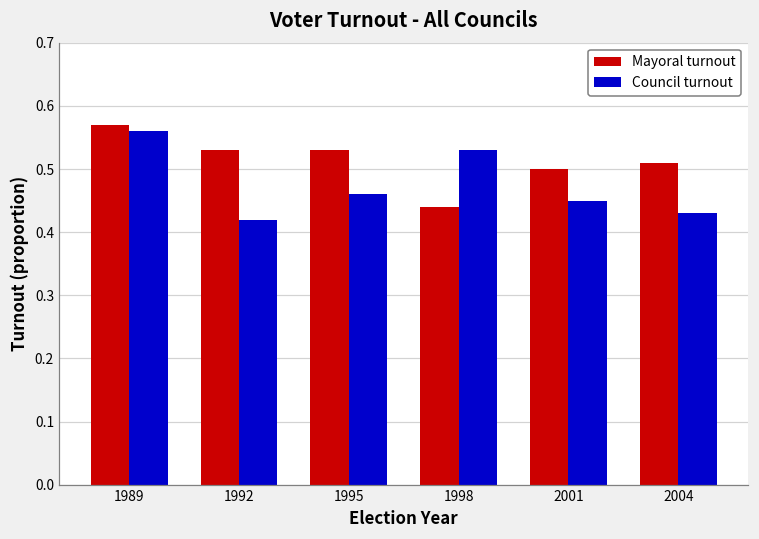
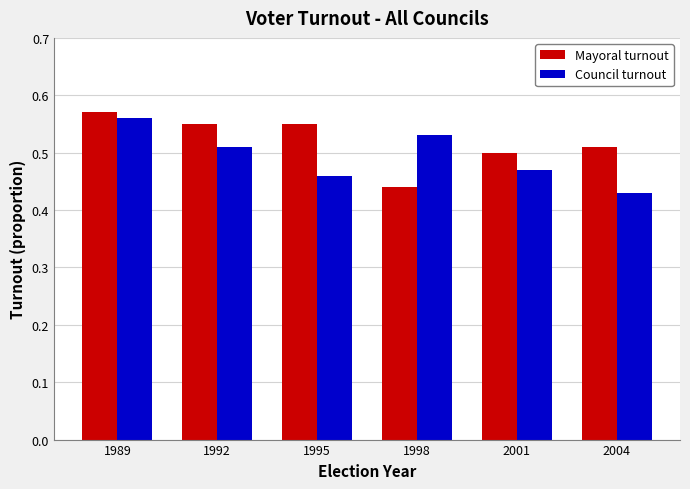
  {
    "Mayoral turnout": {
      "1989": 0.57,
-     "1992": 0.53,
-     "1995": 0.53,
+     "1992": 0.55,
+     "1995": 0.55,
      "1998": 0.44,
      "2001": 0.50,
      "2004": 0.51
    },
    "Council turnout": {
      "1989": 0.56,
-     "1992": 0.42,
+     "1992": 0.51,
      "1995": 0.46,
      "1998": 0.53,
-     "2001": 0.45,
+     "2001": 0.47,
      "2004": 0.43
    }
  }
